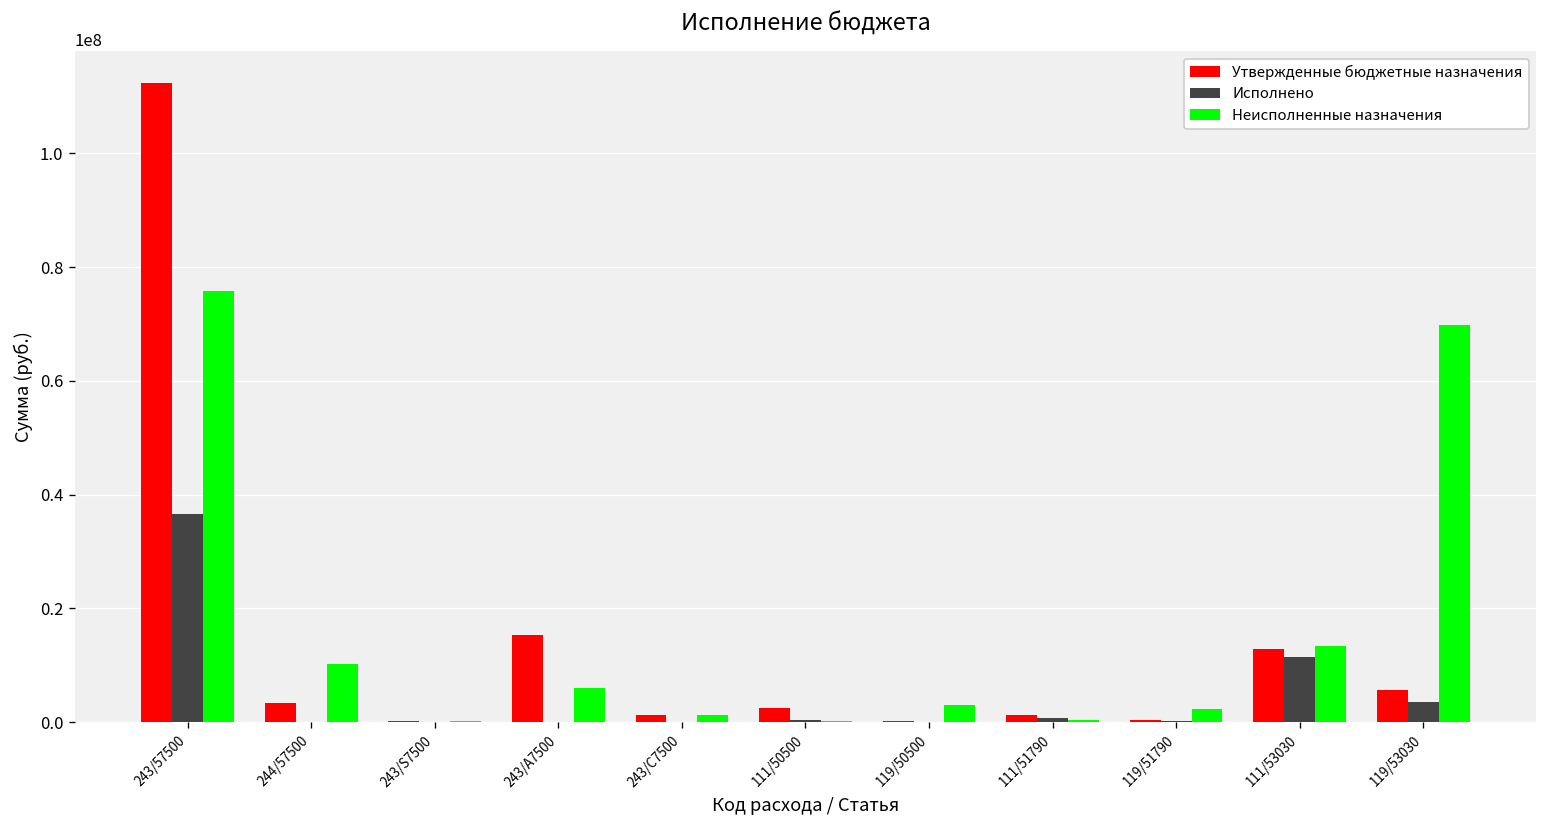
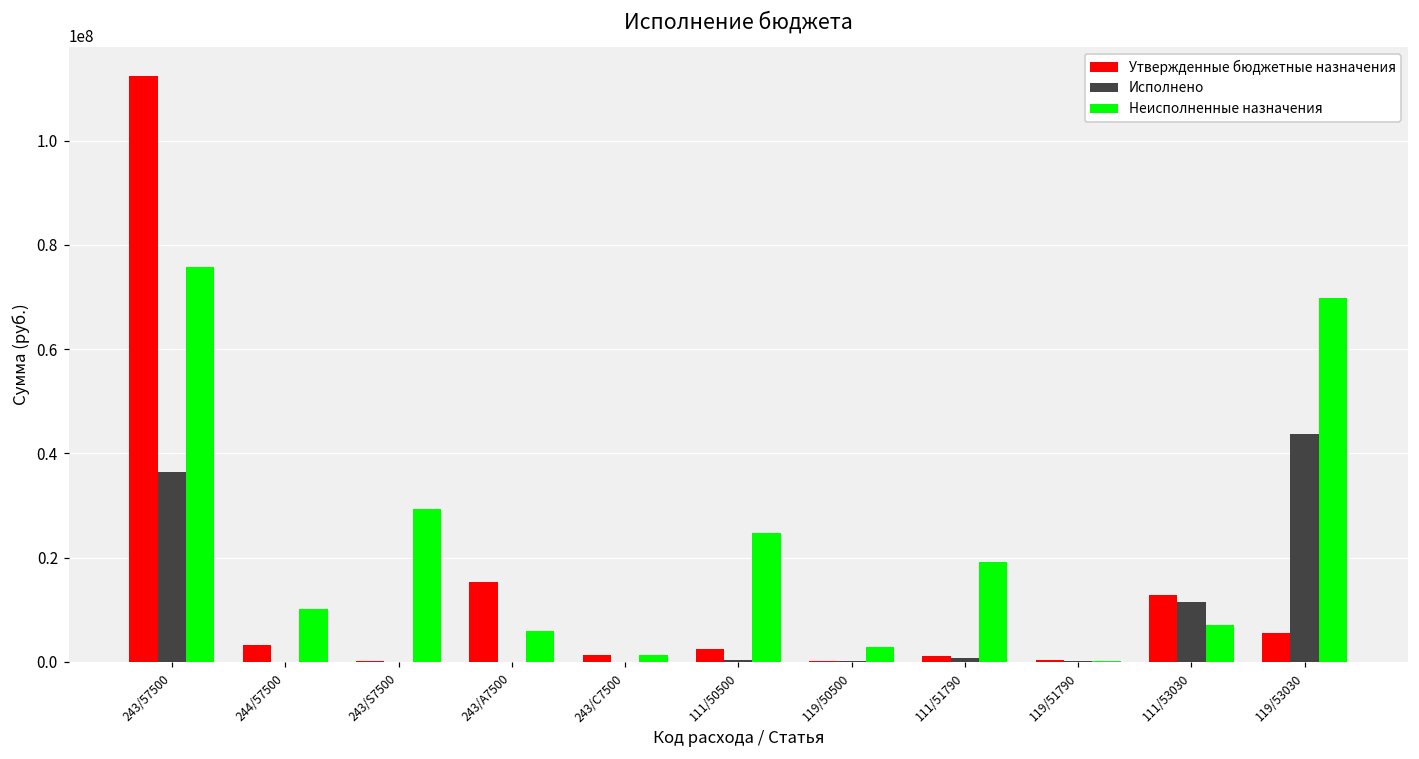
  {
    "Утвержденные бюджетные назначения": {
      "243/57500": 112000000,
      "244/57500": 3000000,
      "243/А7500": 15000000,
      "243/С7500": 1000000,
      "111/50500": 3000000,
      "111/51790": 1000000,
      "111/53030": 13000000,
      "119/53030": 6000000
    },
    "Исполнено": {
      "243/57500": 37000000,
      "244/57500": 0,
      "243/S7500": 0,
      "243/А7500": 0,
      "243/С7500": 0,
      "111/51790": 1000000,
      "111/53030": 11000000,
-     "119/53030": 3000000
+     "119/53030": 44000000
    },
    "Неисполненные назначения": {
      "243/57500": 76000000,
      "244/57500": 10000000,
-     "243/S7500": 0,
+     "243/S7500": 29000000,
      "243/А7500": 6000000,
      "243/С7500": 1000000,
-     "111/50500": 0,
+     "111/50500": 25000000,
      "119/50500": 3000000,
-     "111/51790": 0,
-     "119/51790": 2000000,
-     "111/53030": 13000000,
+     "111/51790": 19000000,
+     "119/51790": 0,
+     "111/53030": 7000000,
      "119/53030": 70000000
    }
  }
